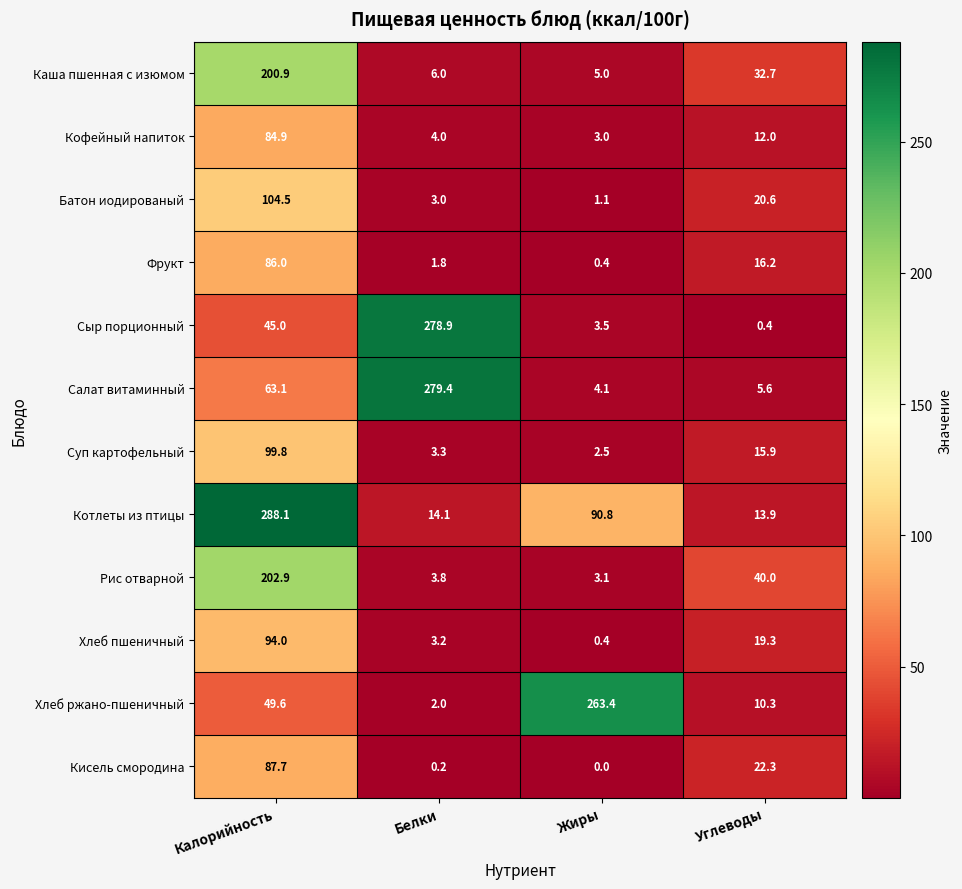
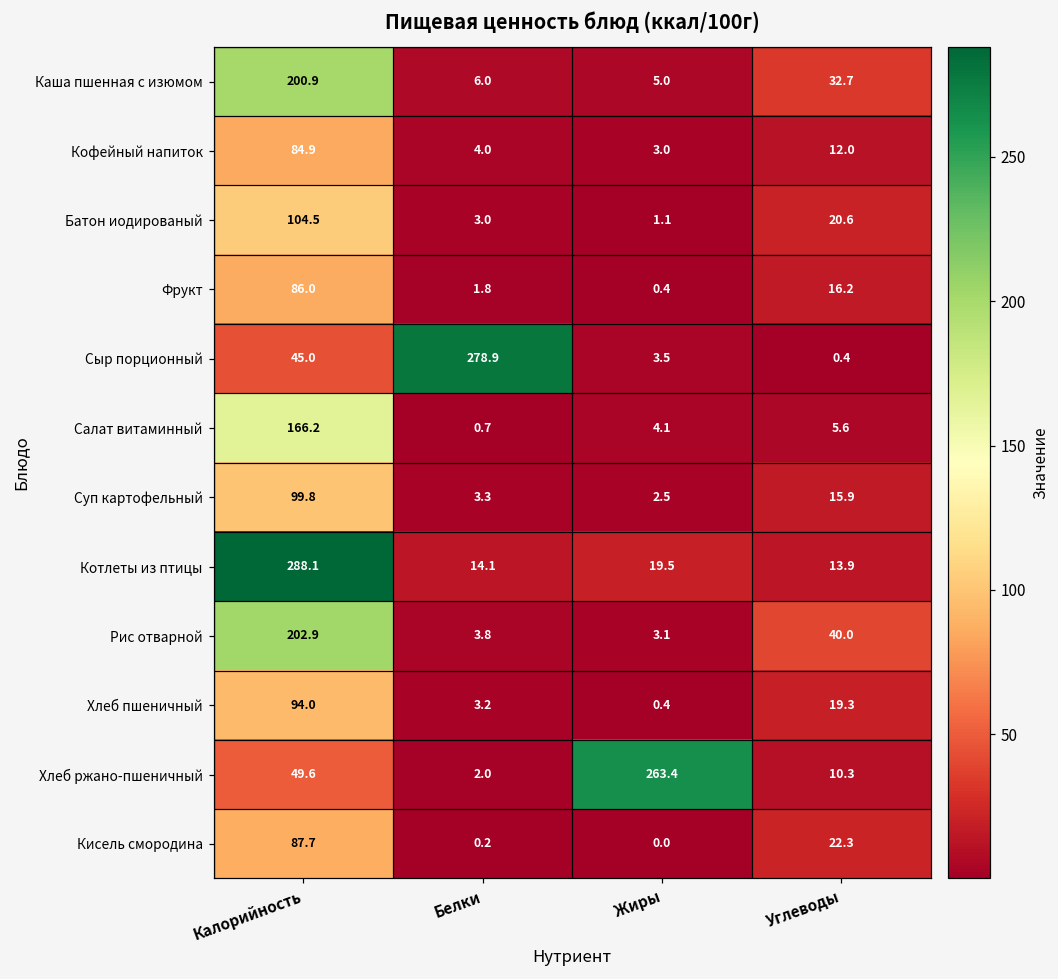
  {
    "Каша пшенная с изюмом": {
      "Калорийность": 200.9,
      "Белки": 6.0,
      "Жиры": 5.0,
      "Углеводы": 32.7
    },
    "Кофейный напиток": {
      "Калорийность": 84.9,
      "Белки": 4.0,
      "Жиры": 3.0,
      "Углеводы": 12.0
    },
    "Батон иодированый": {
      "Калорийность": 104.5,
      "Белки": 3.0,
      "Жиры": 1.1,
      "Углеводы": 20.6
    },
    "Фрукт": {
      "Калорийность": 86.0,
      "Белки": 1.8,
      "Жиры": 0.4,
      "Углеводы": 16.2
    },
    "Сыр порционный": {
      "Калорийность": 45.0,
      "Белки": 278.9,
      "Жиры": 3.5,
      "Углеводы": 0.4
    },
    "Салат витаминный": {
-     "Калорийность": 63.1,
-     "Белки": 279.4,
+     "Калорийность": 166.2,
+     "Белки": 0.7,
      "Жиры": 4.1,
      "Углеводы": 5.6
    },
    "Суп картофельный": {
      "Калорийность": 99.8,
      "Белки": 3.3,
      "Жиры": 2.5,
      "Углеводы": 15.9
    },
    "Котлеты из птицы": {
      "Калорийность": 288.1,
      "Белки": 14.1,
-     "Жиры": 90.8,
+     "Жиры": 19.5,
      "Углеводы": 13.9
    },
    "Рис отварной": {
      "Калорийность": 202.9,
      "Белки": 3.8,
      "Жиры": 3.1,
      "Углеводы": 40.0
    },
    "Хлеб пшеничный": {
      "Калорийность": 94.0,
      "Белки": 3.2,
      "Жиры": 0.4,
      "Углеводы": 19.3
    },
    "Хлеб ржано-пшеничный": {
      "Калорийность": 49.6,
      "Белки": 2.0,
      "Жиры": 263.4,
      "Углеводы": 10.3
    },
    "Кисель смородина": {
      "Калорийность": 87.7,
      "Белки": 0.2,
      "Жиры": 0.0,
      "Углеводы": 22.3
    }
  }
